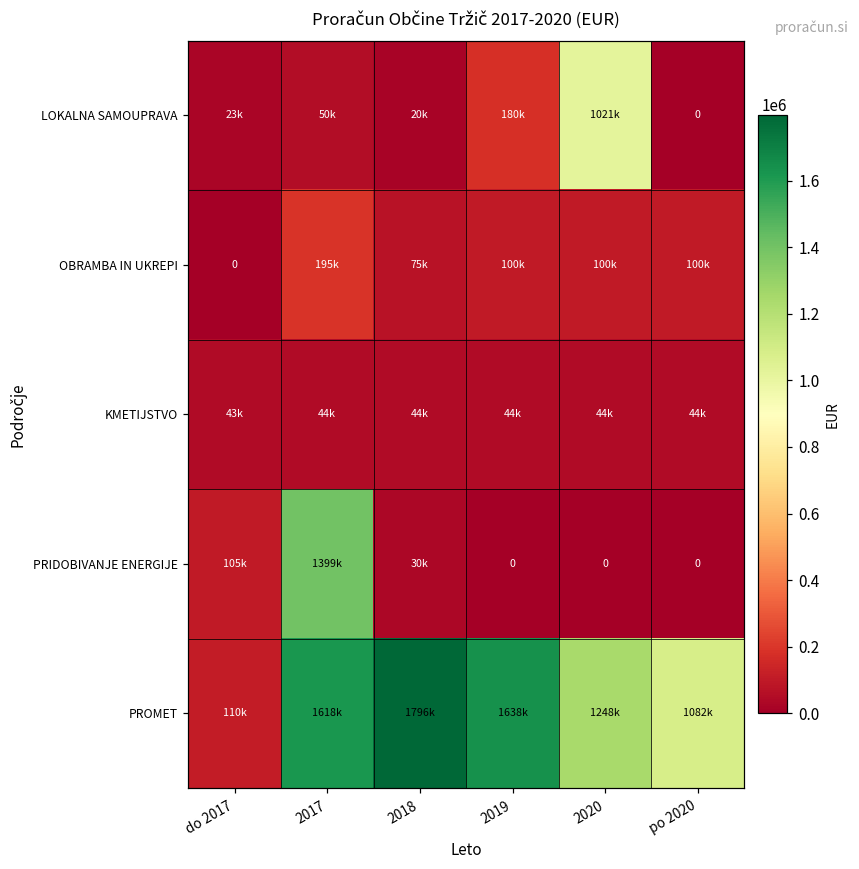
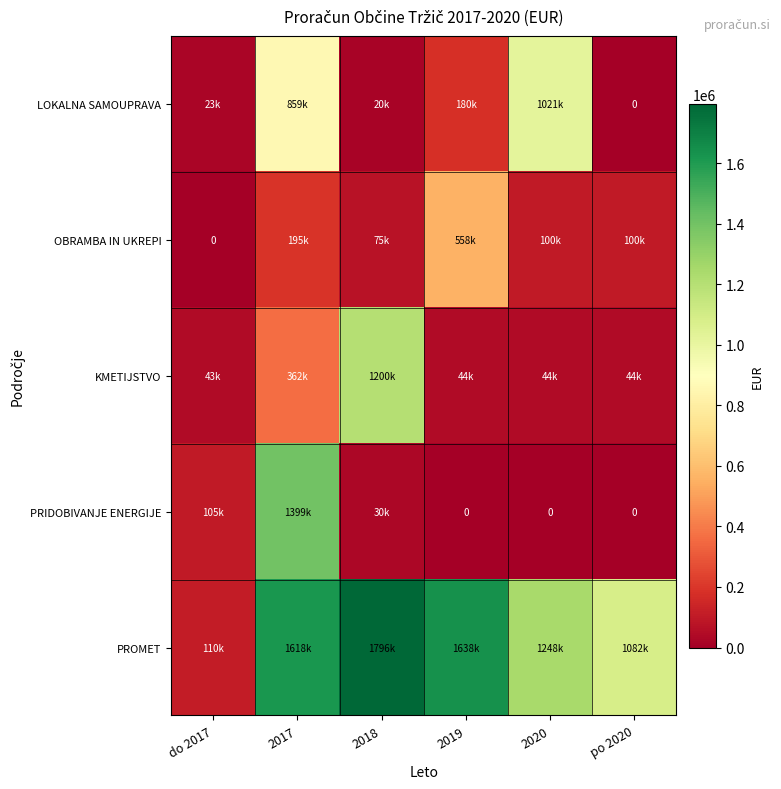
  {
    "LOKALNA SAMOUPRAVA": {
      "do 2017": "23k",
-     "2017": "50k",
+     "2017": "859k",
      "2018": "20k",
      "2019": "180k",
      "2020": "1021k",
      "po 2020": "0"
    },
    "OBRAMBA IN UKREPI": {
      "do 2017": "0",
      "2017": "195k",
      "2018": "75k",
-     "2019": "100k",
+     "2019": "558k",
      "2020": "100k",
      "po 2020": "100k"
    },
    "KMETIJSTVO": {
      "do 2017": "43k",
-     "2017": "44k",
-     "2018": "44k",
+     "2017": "362k",
+     "2018": "1200k",
      "2019": "44k",
      "2020": "44k",
      "po 2020": "44k"
    },
    "PRIDOBIVANJE ENERGIJE": {
      "do 2017": "105k",
      "2017": "1399k",
      "2018": "30k",
      "2019": "0",
      "2020": "0",
      "po 2020": "0"
    },
    "PROMET": {
      "do 2017": "110k",
      "2017": "1618k",
      "2018": "1796k",
      "2019": "1638k",
      "2020": "1248k",
      "po 2020": "1082k"
    }
  }
